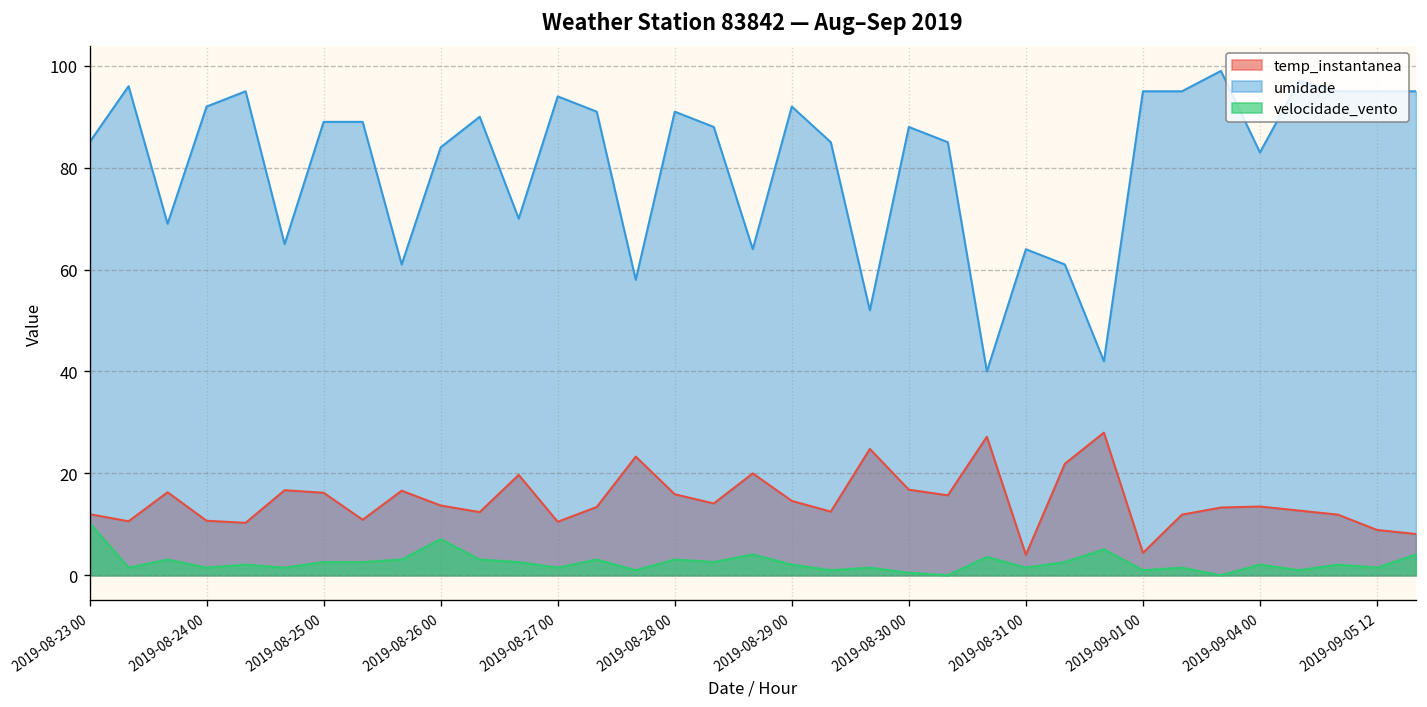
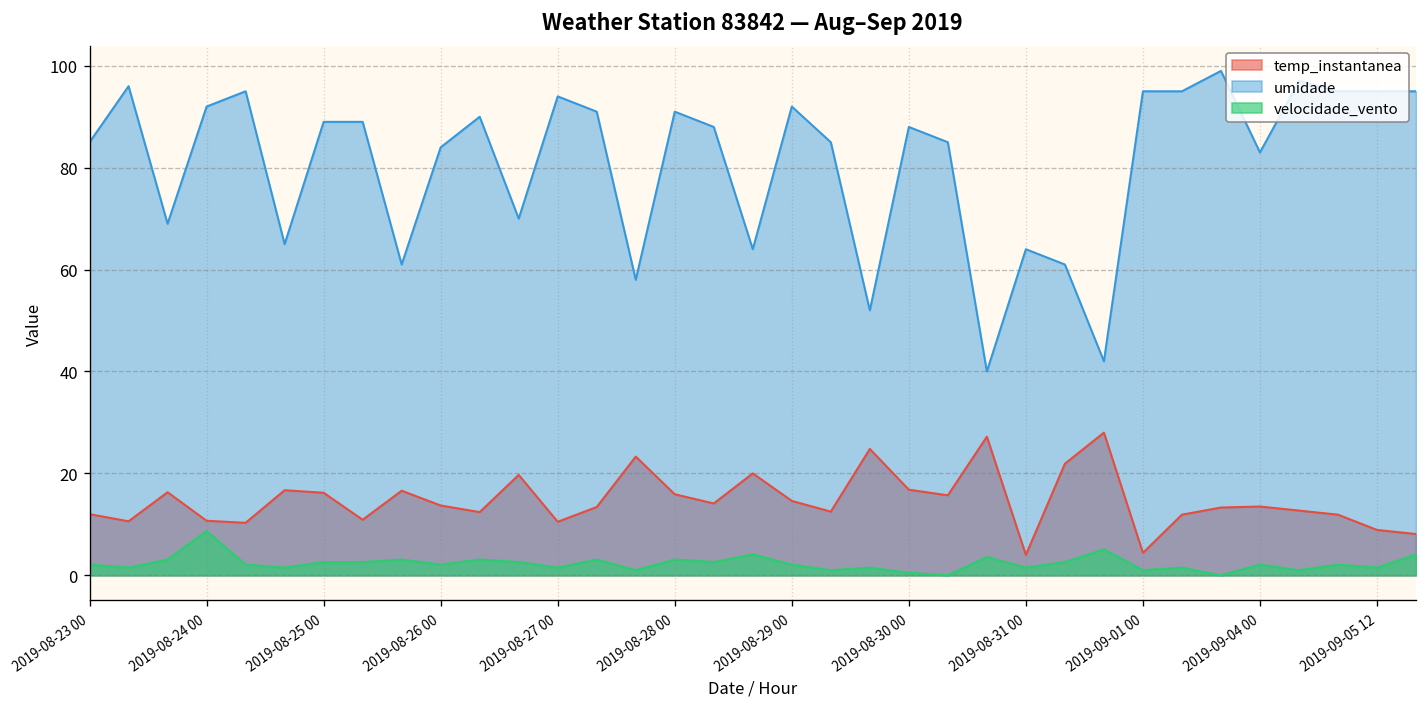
  {
    "temp_instantanea": {
      "2019-08-23 00": 12,
      "2019-08-24 00": 11,
      "2019-08-25 00": 16,
      "2019-08-26 00": 14,
      "2019-08-27 00": 11,
      "2019-08-28 00": 16,
      "2019-08-29 00": 15,
      "2019-08-30 00": 17,
      "2019-08-31 00": 4,
      "2019-09-01 00": 4,
      "2019-09-04 00": 14,
      "2019-09-05 12": 9
    },
    "umidade": {
      "2019-08-23 00": 85,
      "2019-08-24 00": 92,
      "2019-08-25 00": 89,
      "2019-08-26 00": 84,
      "2019-08-27 00": 94,
      "2019-08-28 00": 91,
      "2019-08-29 00": 92,
      "2019-08-30 00": 88,
      "2019-08-31 00": 64,
      "2019-09-01 00": 95,
      "2019-09-04 00": 83
    },
    "velocidade_vento": {
-     "2019-08-23 00": 10,
-     "2019-08-24 00": 2,
+     "2019-08-23 00": 2,
+     "2019-08-24 00": 9,
      "2019-08-25 00": 3,
-     "2019-08-26 00": 7,
+     "2019-08-26 00": 2,
      "2019-08-27 00": 2,
      "2019-08-28 00": 3,
      "2019-08-29 00": 2,
      "2019-08-30 00": 1,
      "2019-08-31 00": 2,
      "2019-09-01 00": 1,
      "2019-09-04 00": 2,
      "2019-09-05 12": 2
    }
  }
